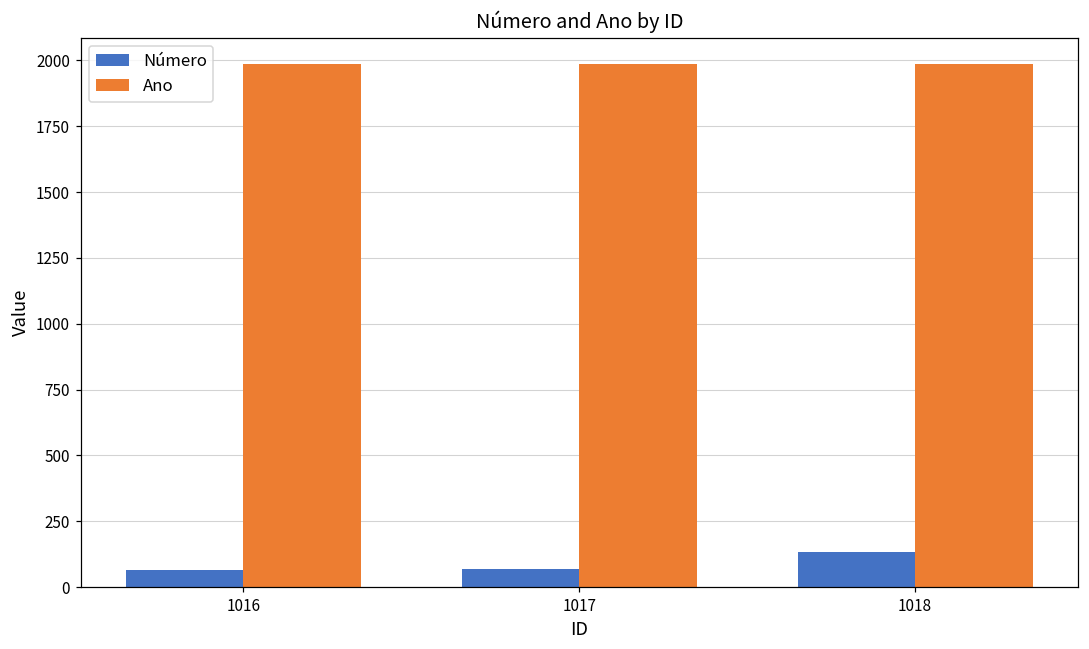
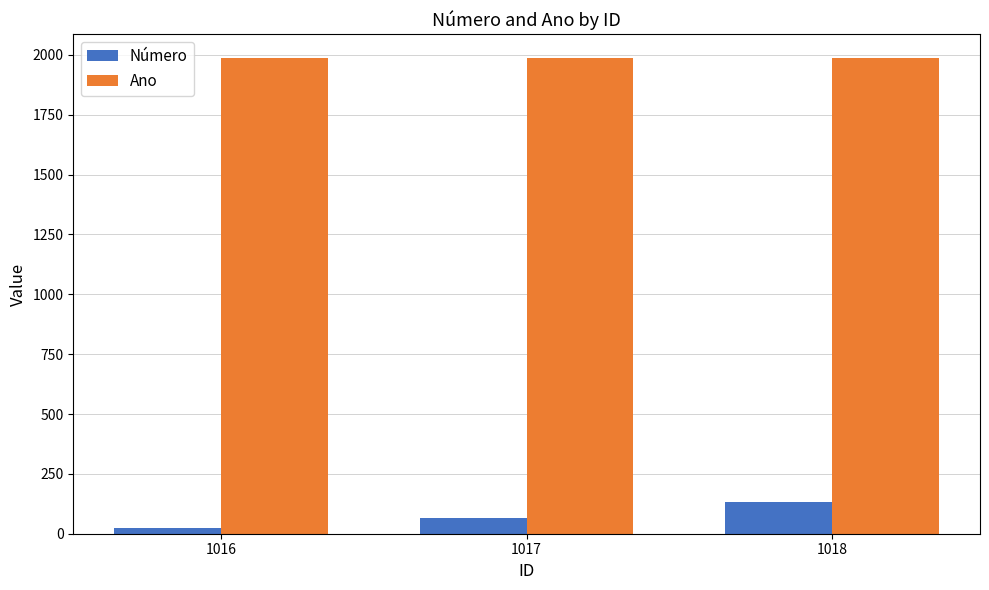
  {
    "Número": {
-     "1016": 70,
+     "1016": 20,
      "1017": 70,
      "1018": 130
    },
    "Ano": {
      "1016": 1990,
      "1017": 1990,
      "1018": 1990
    }
  }
